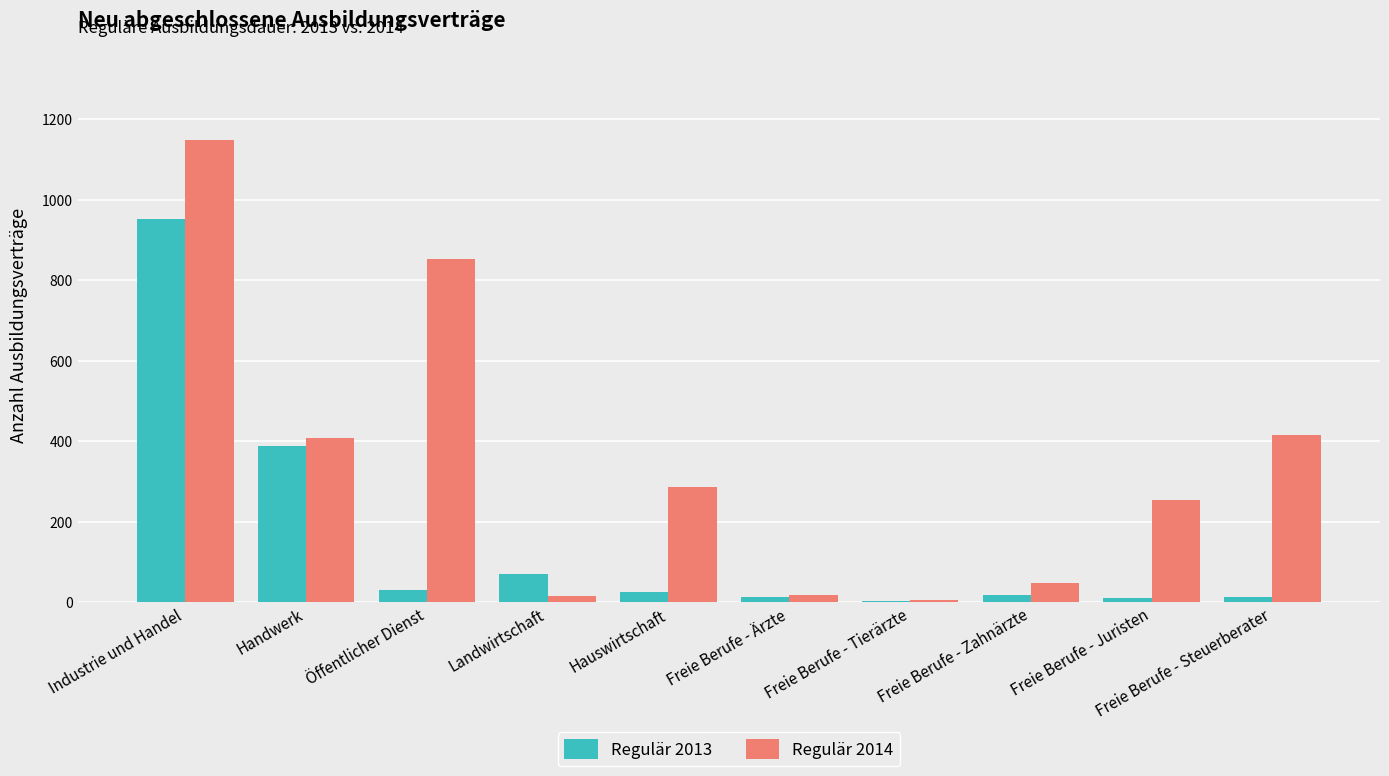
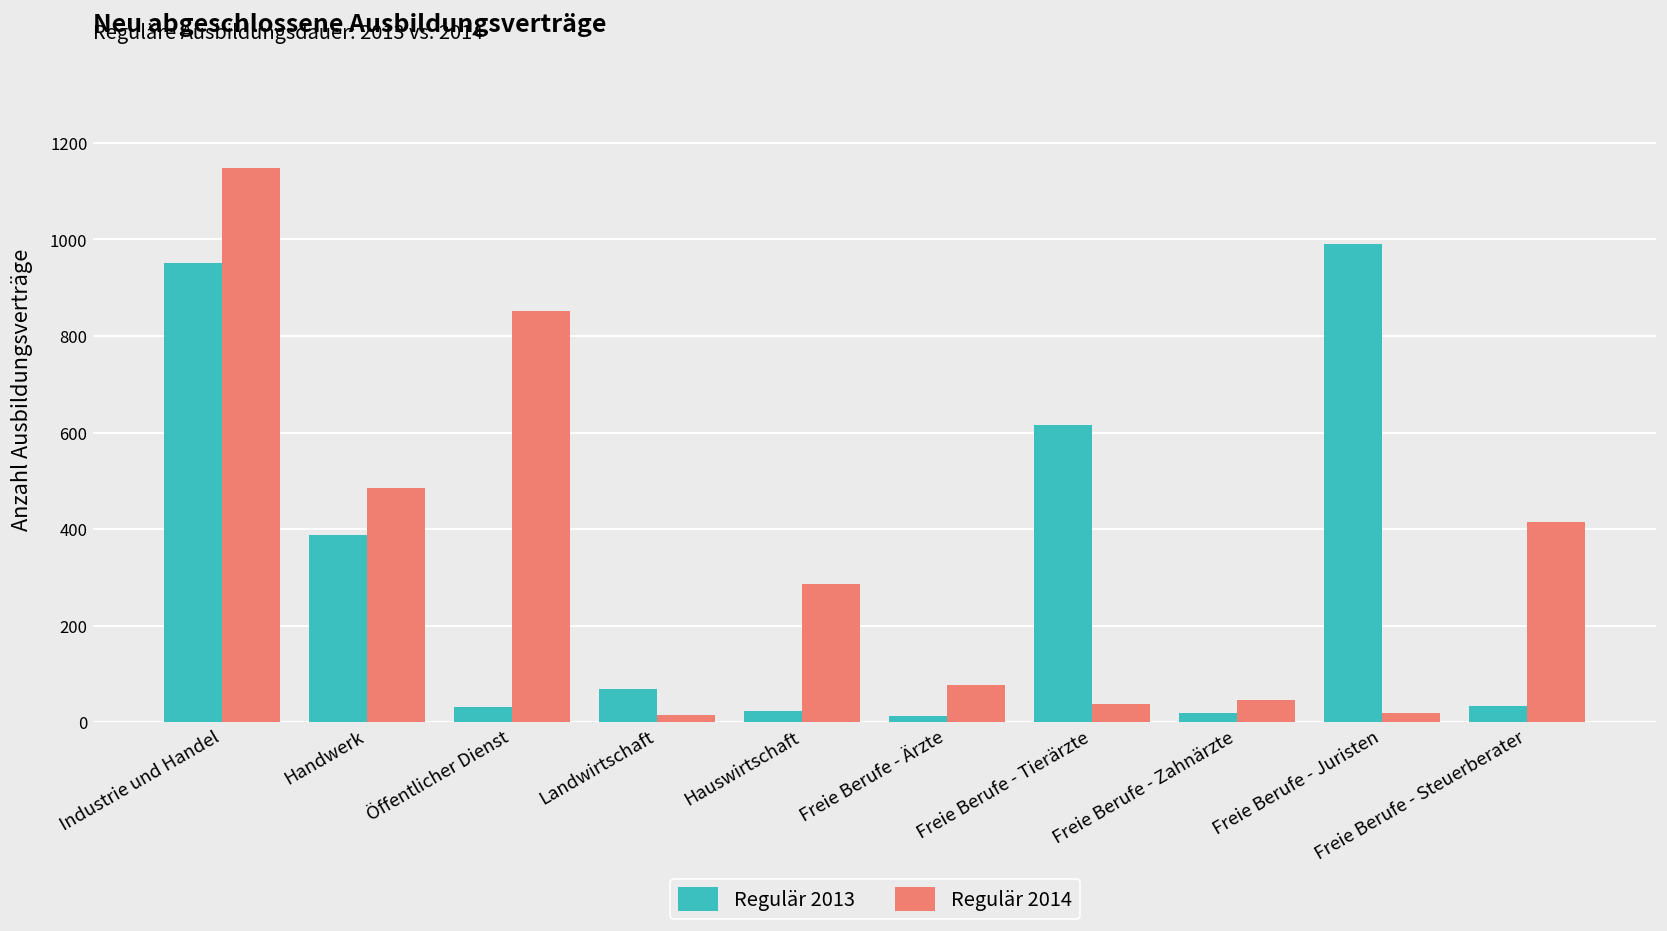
  {
    "Regulär 2013": {
      "Industrie und Handel": 950,
      "Handwerk": 390,
      "Öffentlicher Dienst": 30,
      "Landwirtschaft": 70,
      "Hauswirtschaft": 20,
      "Freie Berufe - Ärzte": 10,
-     "Freie Berufe - Tierärzte": 0,
+     "Freie Berufe - Tierärzte": 620,
      "Freie Berufe - Zahnärzte": 20,
-     "Freie Berufe - Juristen": 10,
-     "Freie Berufe - Steuerberater": 10
+     "Freie Berufe - Juristen": 990,
+     "Freie Berufe - Steuerberater": 30
    },
    "Regulär 2014": {
      "Industrie und Handel": 1150,
-     "Handwerk": 410,
+     "Handwerk": 490,
      "Öffentlicher Dienst": 850,
      "Landwirtschaft": 20,
      "Hauswirtschaft": 290,
-     "Freie Berufe - Ärzte": 20,
-     "Freie Berufe - Tierärzte": 10,
+     "Freie Berufe - Ärzte": 80,
+     "Freie Berufe - Tierärzte": 40,
      "Freie Berufe - Zahnärzte": 50,
-     "Freie Berufe - Juristen": 250,
+     "Freie Berufe - Juristen": 20,
      "Freie Berufe - Steuerberater": 410
    }
  }
